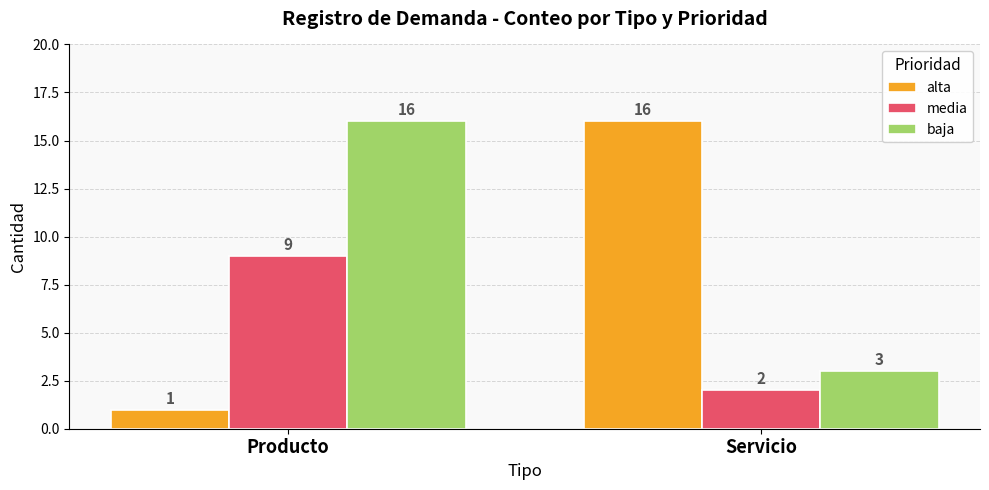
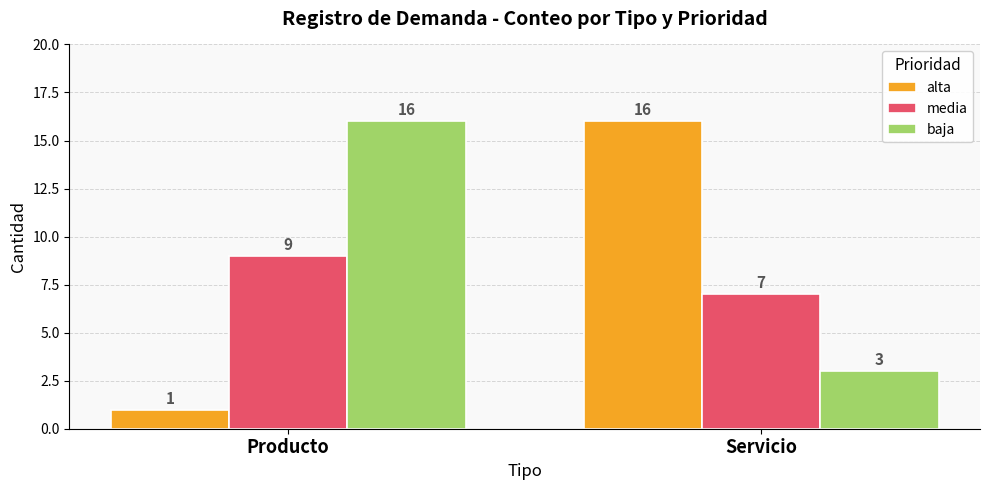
  {
    "alta": {
      "Producto": 1,
      "Servicio": 16
    },
    "media": {
      "Producto": 9,
-     "Servicio": 2
+     "Servicio": 7
    },
    "baja": {
      "Producto": 16,
      "Servicio": 3
    }
  }
